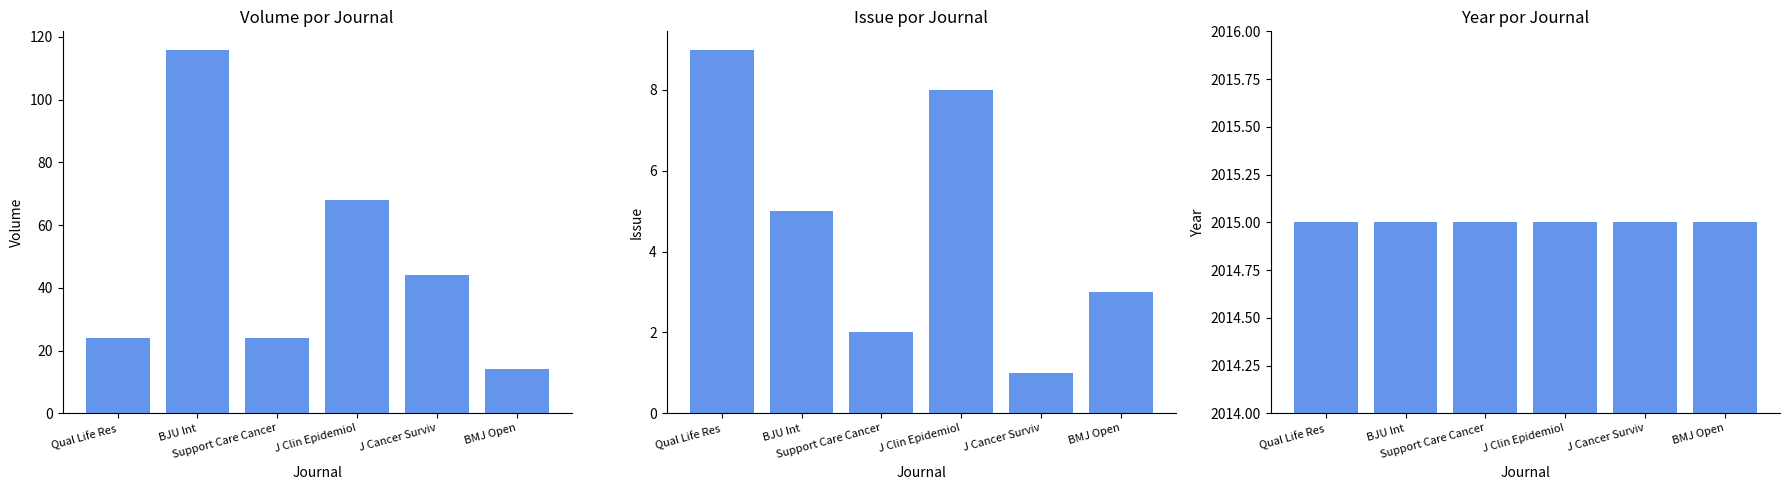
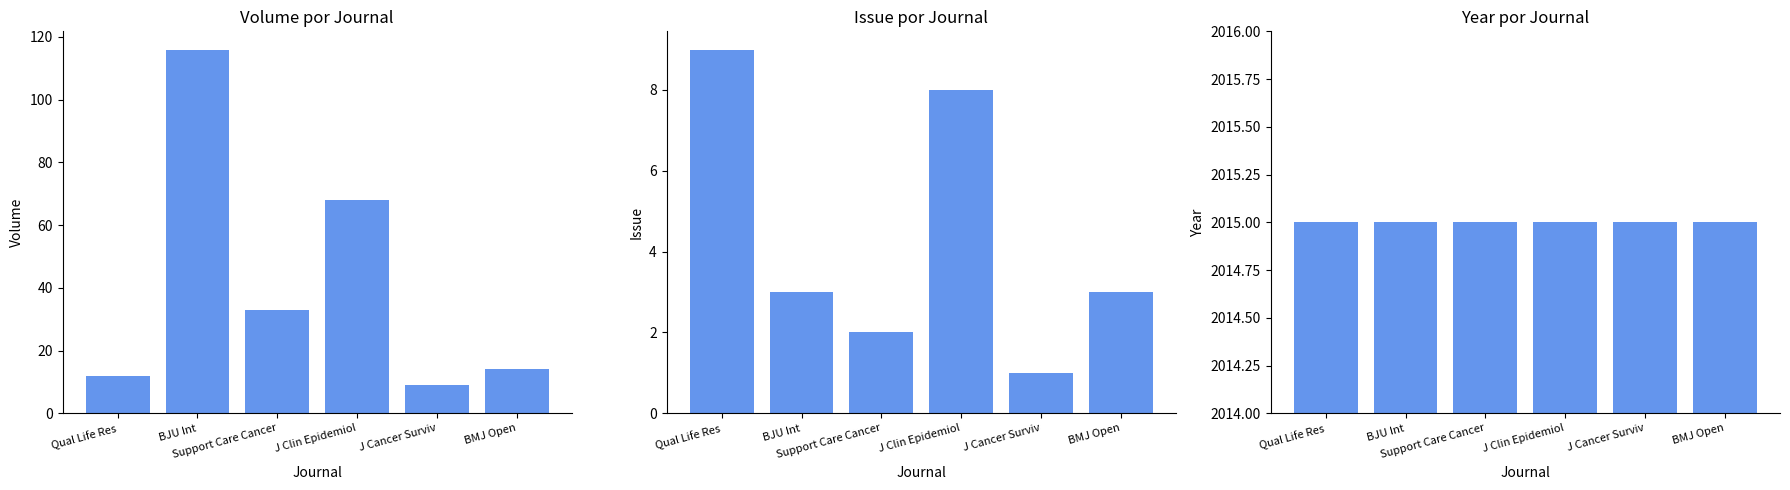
  {
    "Volume por Journal": {
-     "Qual Life Res": 24,
+     "Qual Life Res": 12,
      "BJU Int": 116,
-     "Support Care Cancer": 24,
+     "Support Care Cancer": 33,
      "J Clin Epidemiol": 68,
-     "J Cancer Surviv": 44,
+     "J Cancer Surviv": 9,
      "BMJ Open": 14
    },
    "Issue por Journal": {
      "Qual Life Res": 9,
-     "BJU Int": 5,
+     "BJU Int": 3,
      "Support Care Cancer": 2,
      "J Clin Epidemiol": 8,
      "J Cancer Surviv": 1,
      "BMJ Open": 3
    },
    "Year por Journal": {
      "Qual Life Res": 2015.00,
      "BJU Int": 2015.00,
      "Support Care Cancer": 2015.00,
      "J Clin Epidemiol": 2015.00,
      "J Cancer Surviv": 2015.00,
      "BMJ Open": 2015.00
    }
  }
